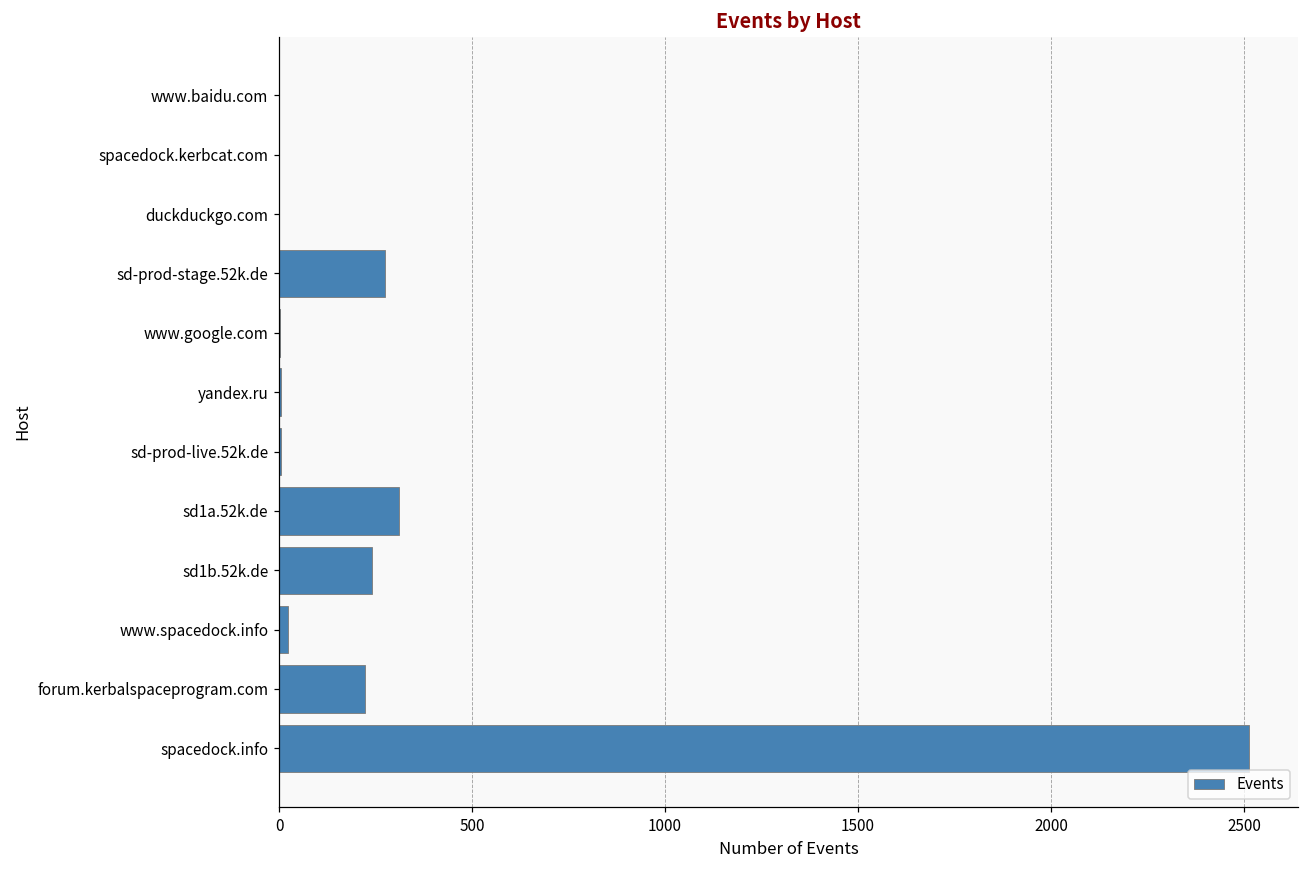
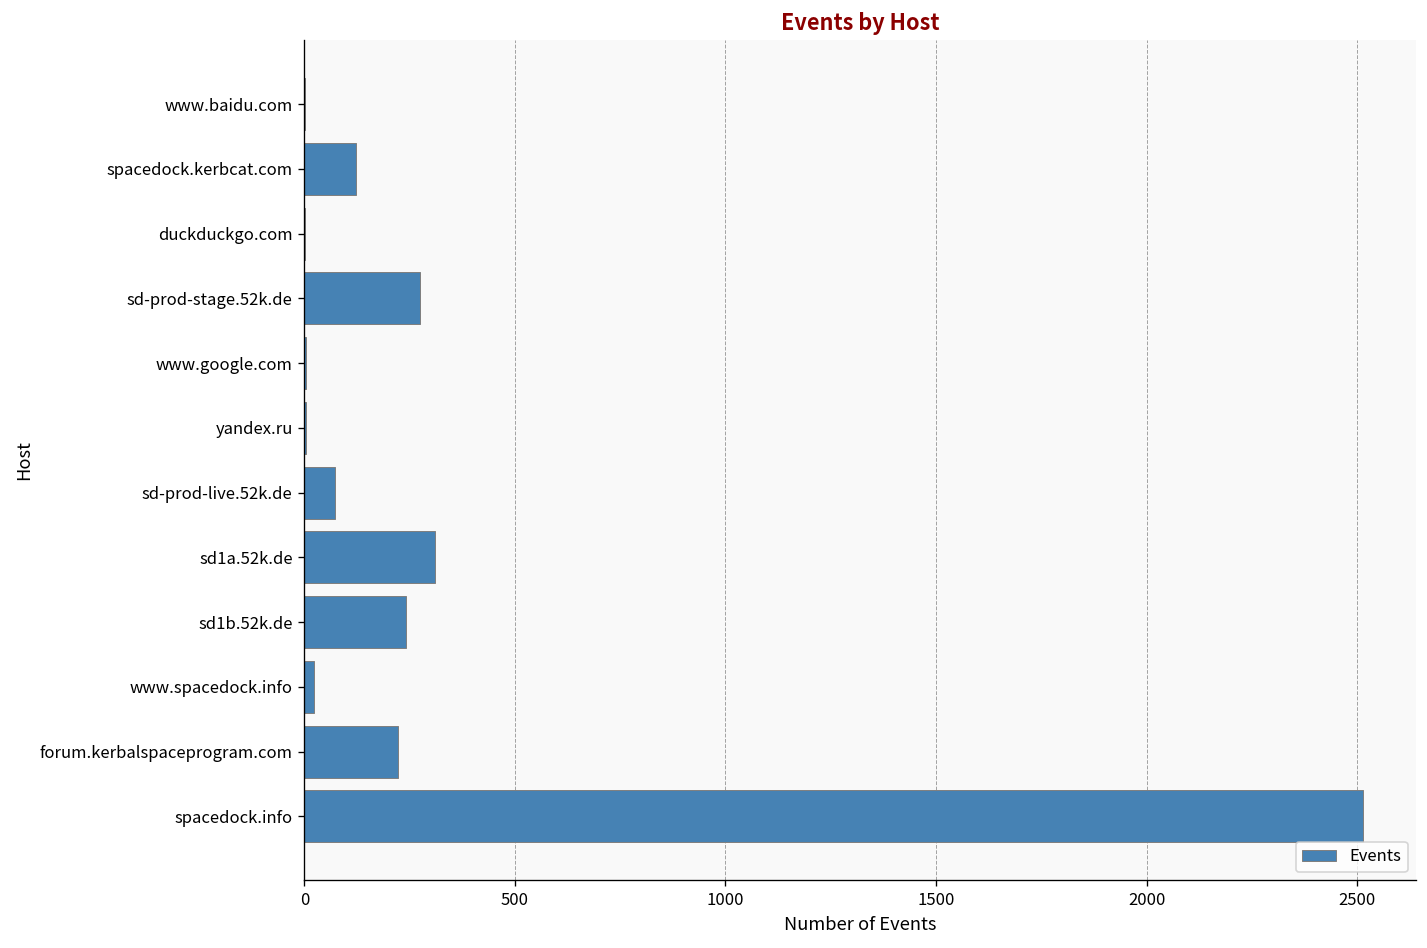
  {
-   "spacedock.kerbcat.com": 0,
+   "spacedock.kerbcat.com": 120,
    "sd-prod-stage.52k.de": 280,
-   "sd-prod-live.52k.de": 10,
+   "sd-prod-live.52k.de": 70,
    "sd1a.52k.de": 310,
    "sd1b.52k.de": 240,
    "www.spacedock.info": 20,
    "forum.kerbalspaceprogram.com": 220,
    "spacedock.info": 2510
  }
